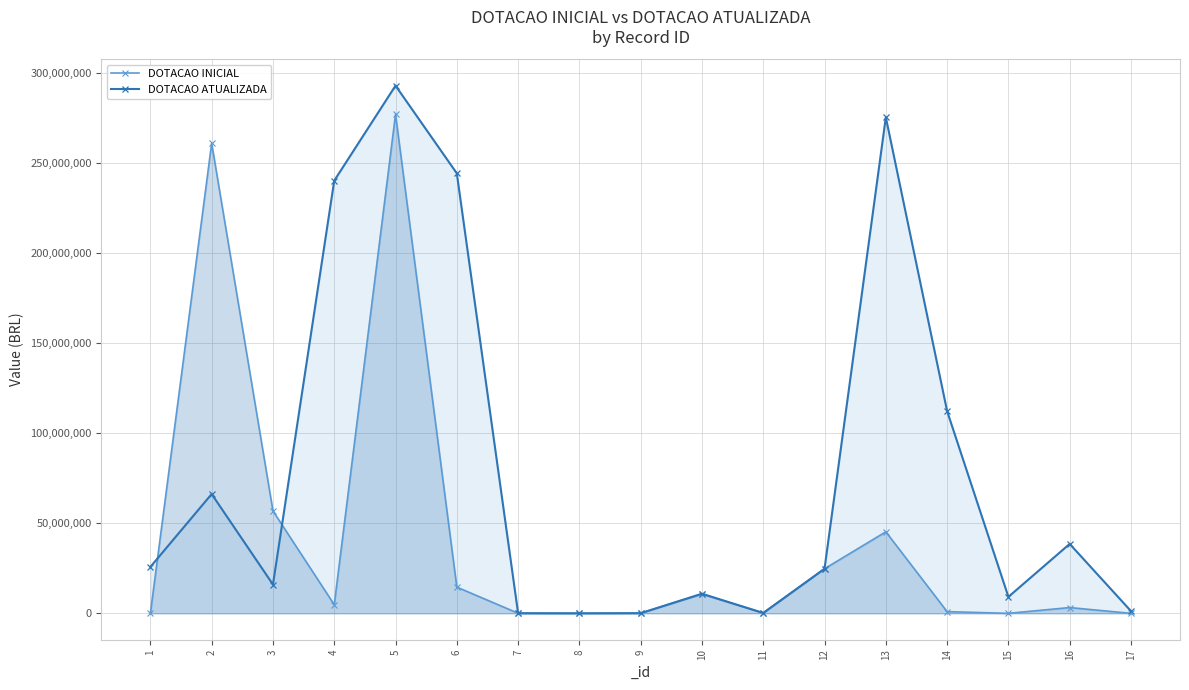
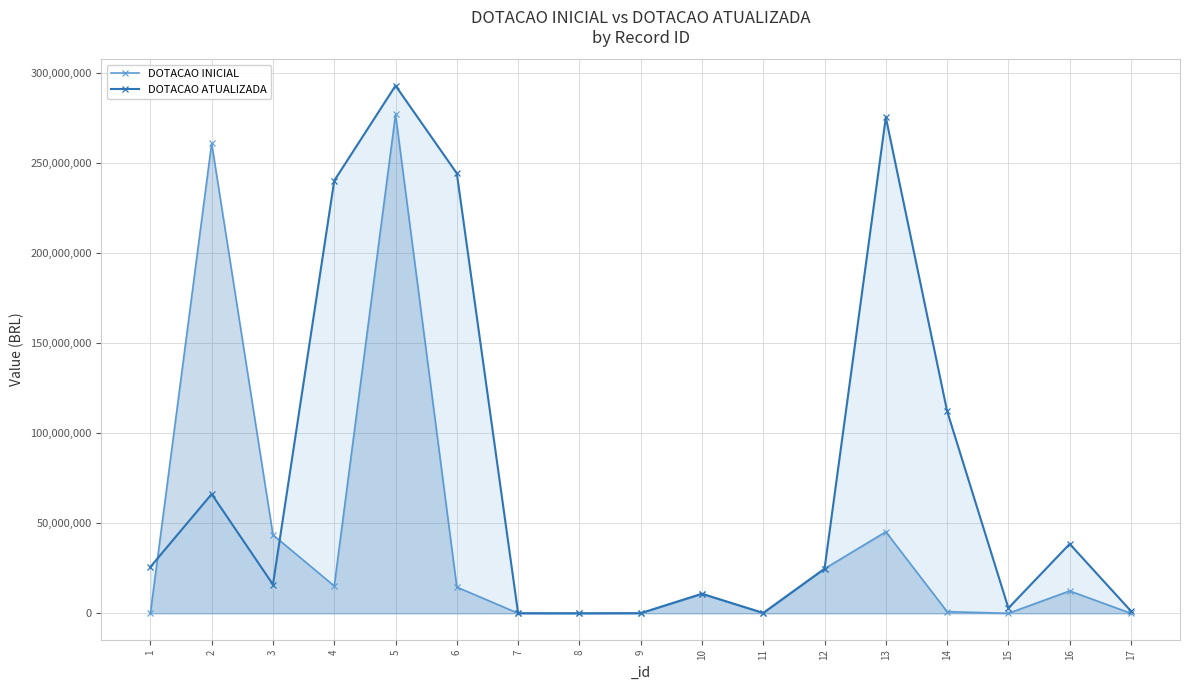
  {
    "DOTACAO INICIAL": {
      "1": "0",
      "2": "261,000,000",
-     "3": "57,000,000",
-     "4": "5,000,000",
+     "3": "44,000,000",
+     "4": "15,000,000",
      "5": "277,000,000",
      "6": "15,000,000",
      "13": "45,000,000",
      "14": "1,000,000",
      "15": "0",
-     "16": "3,000,000"
+     "16": "12,000,000"
    },
    "DOTACAO ATUALIZADA": {
      "1": "26,000,000",
      "2": "66,000,000",
      "3": "16,000,000",
      "4": "240,000,000",
      "5": "293,000,000",
      "6": "244,000,000",
      "13": "275,000,000",
      "14": "112,000,000",
-     "15": "9,000,000",
+     "15": "3,000,000",
      "16": "39,000,000"
    }
  }
